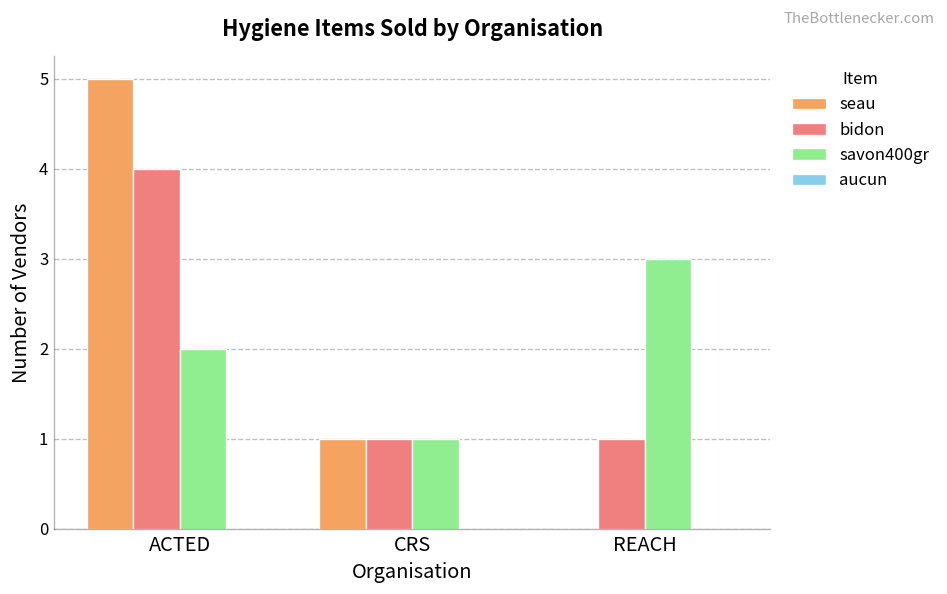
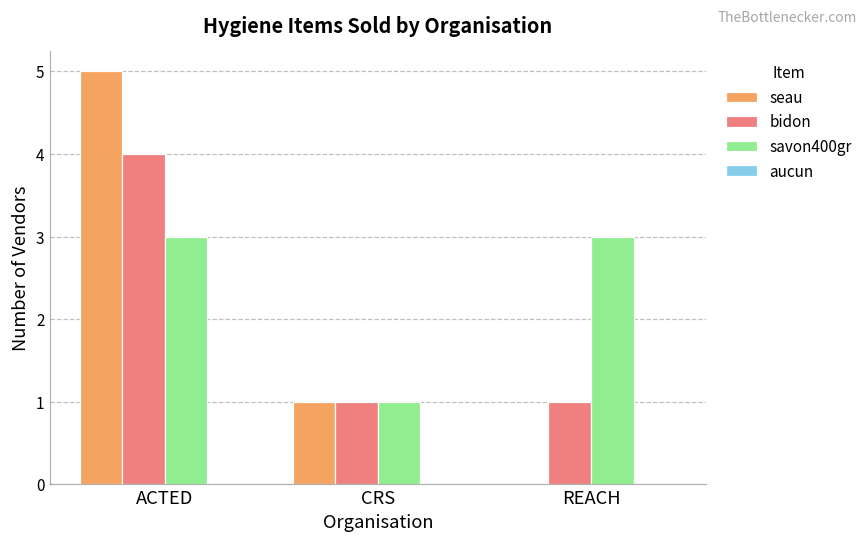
  {
    "savon400gr": {
-     "ACTED": 2,
+     "ACTED": 3,
      "CRS": 1,
      "REACH": 3
    },
    "aucun": {
      "ACTED": 0,
      "CRS": 0,
      "REACH": 0
    }
  }
